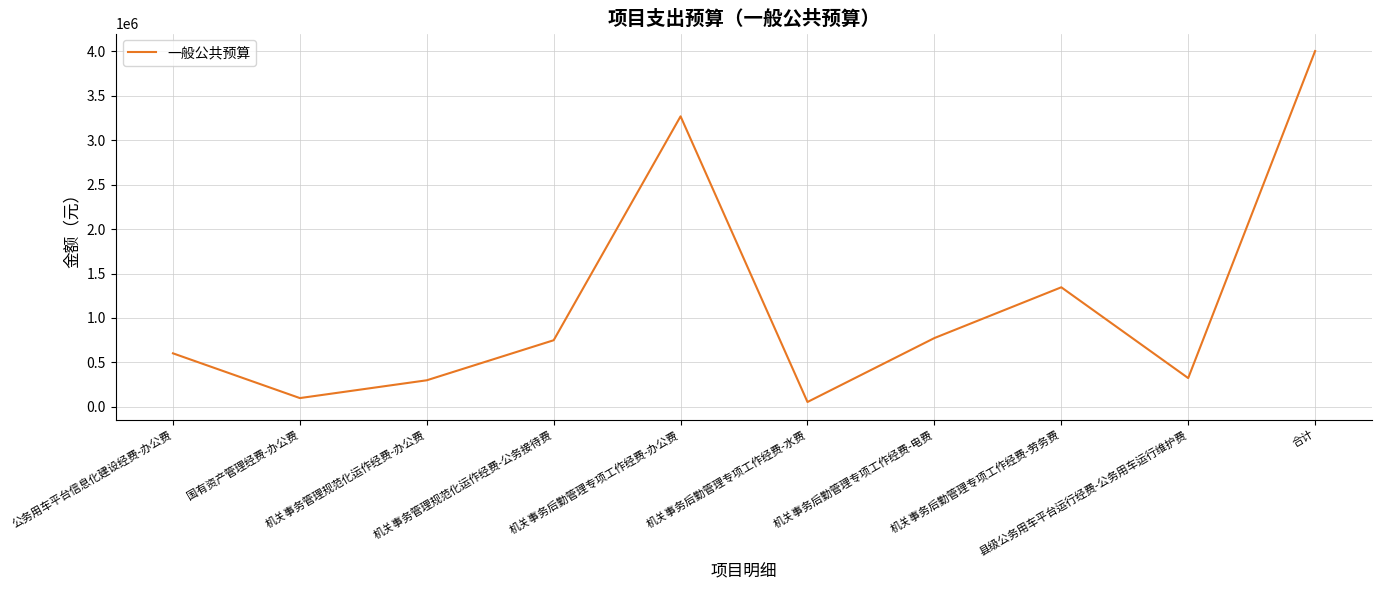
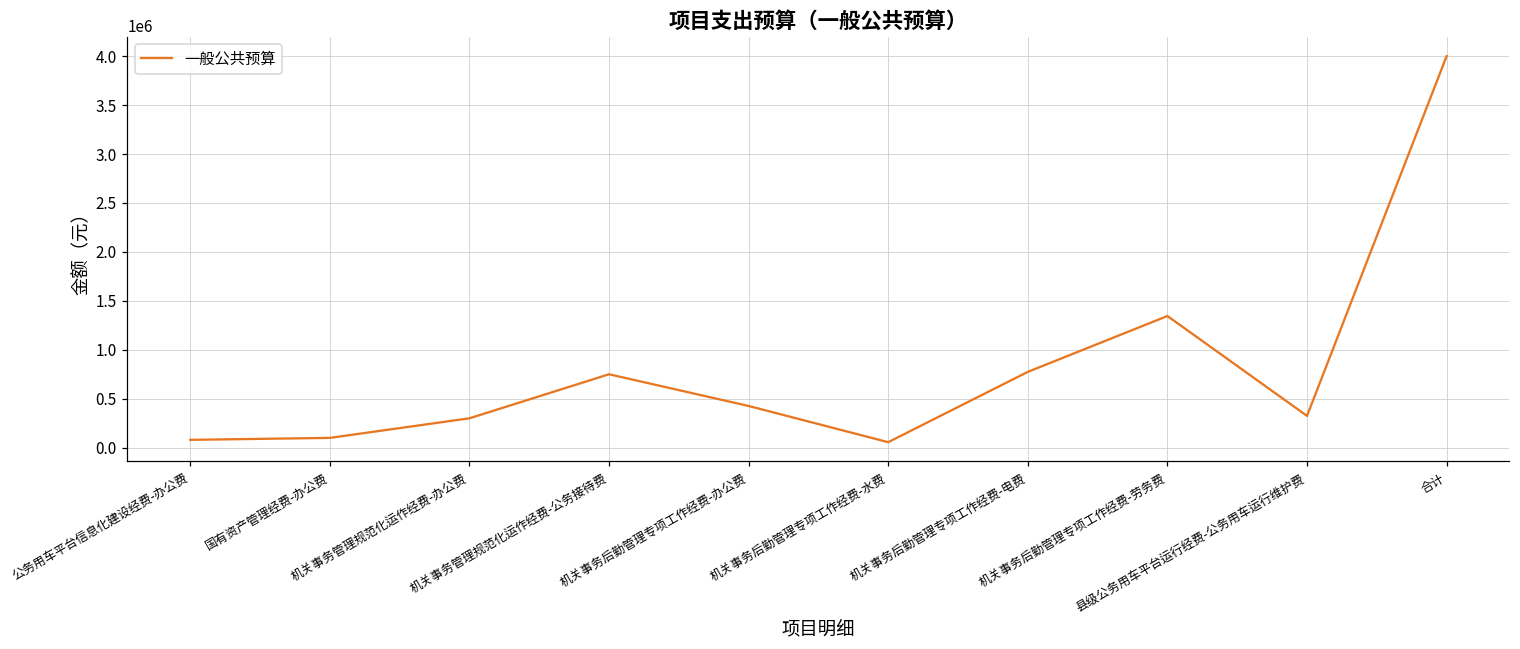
  {
-   "公务用车平台信息化建设经费-办公费": 600000,
+   "公务用车平台信息化建设经费-办公费": 100000,
    "国有资产管理经费-办公费": 100000,
    "机关事务管理规范化运作经费-办公费": 300000,
    "机关事务管理规范化运作经费-公务接待费": 800000,
-   "机关事务后勤管理专项工作经费-办公费": 3300000,
+   "机关事务后勤管理专项工作经费-办公费": 400000,
    "机关事务后勤管理专项工作经费-水费": 100000,
    "机关事务后勤管理专项工作经费-电费": 800000,
    "机关事务后勤管理专项工作经费-劳务费": 1300000,
    "县级公务用车平台运行经费-公务用车运行维护费": 300000,
    "合计": 4000000
  }
